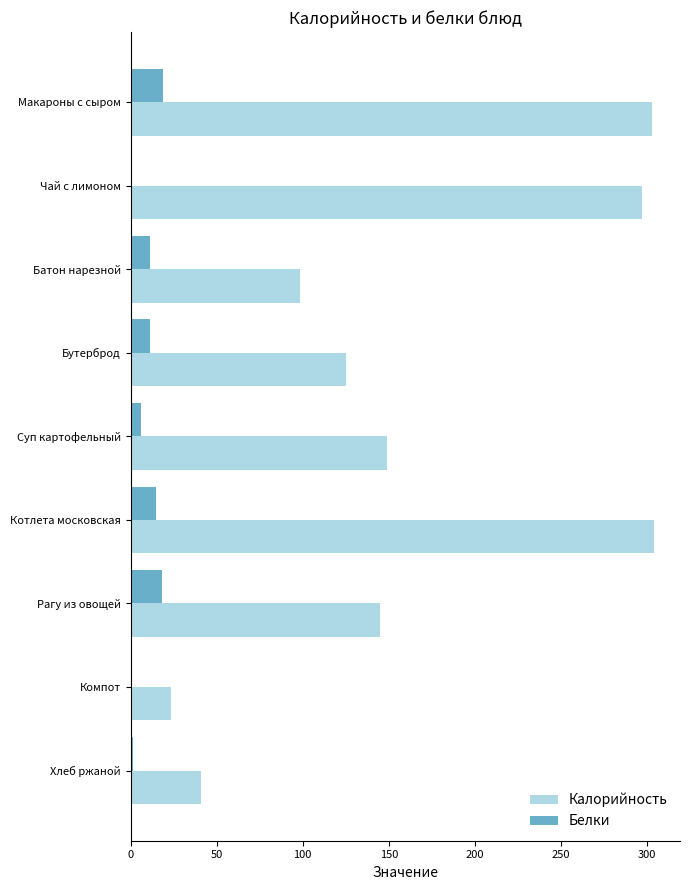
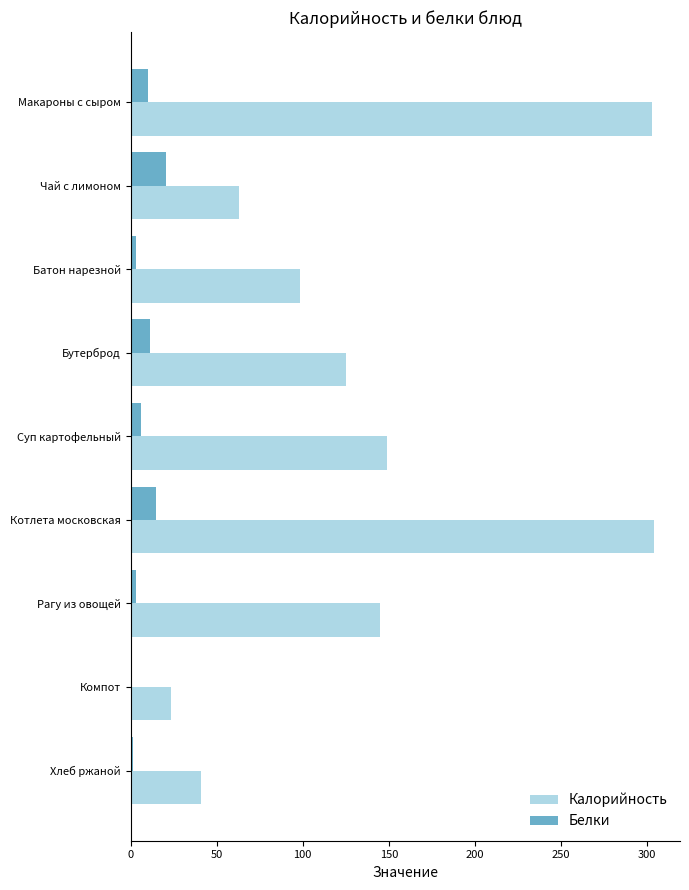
  {
    "Калорийность": {
      "Макароны с сыром": 303,
-     "Чай с лимоном": 297,
+     "Чай с лимоном": 63,
      "Батон нарезной": 98,
      "Бутерброд": 125,
      "Суп картофельный": 149,
      "Котлета московская": 304,
      "Рагу из овощей": 145,
      "Компот": 24,
      "Хлеб ржаной": 41
    },
    "Белки": {
-     "Макароны с сыром": 19,
-     "Чай с лимоном": 0,
-     "Батон нарезной": 11,
+     "Макароны с сыром": 10,
+     "Чай с лимоном": 21,
+     "Батон нарезной": 3,
      "Бутерброд": 11,
      "Суп картофельный": 6,
      "Котлета московская": 15,
-     "Рагу из овощей": 18,
+     "Рагу из овощей": 3,
      "Компот": 0
    }
  }
